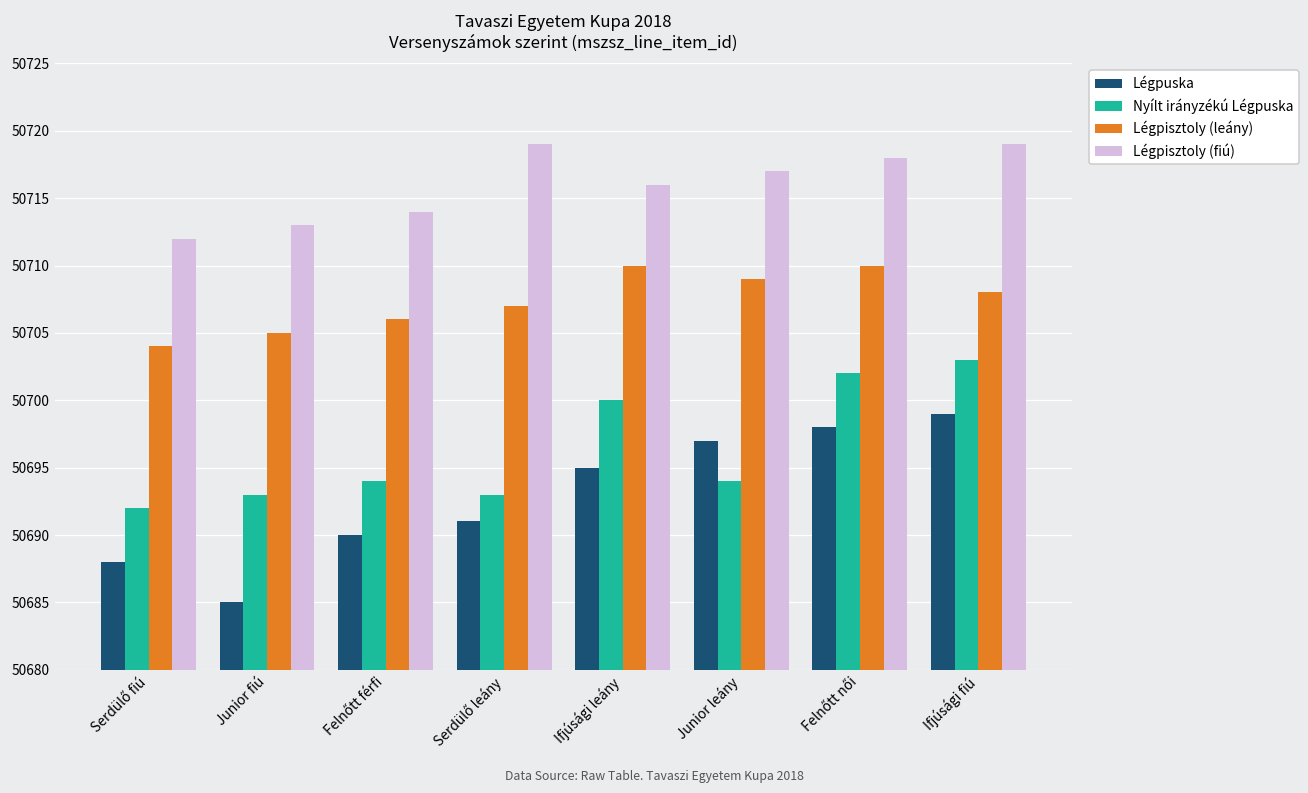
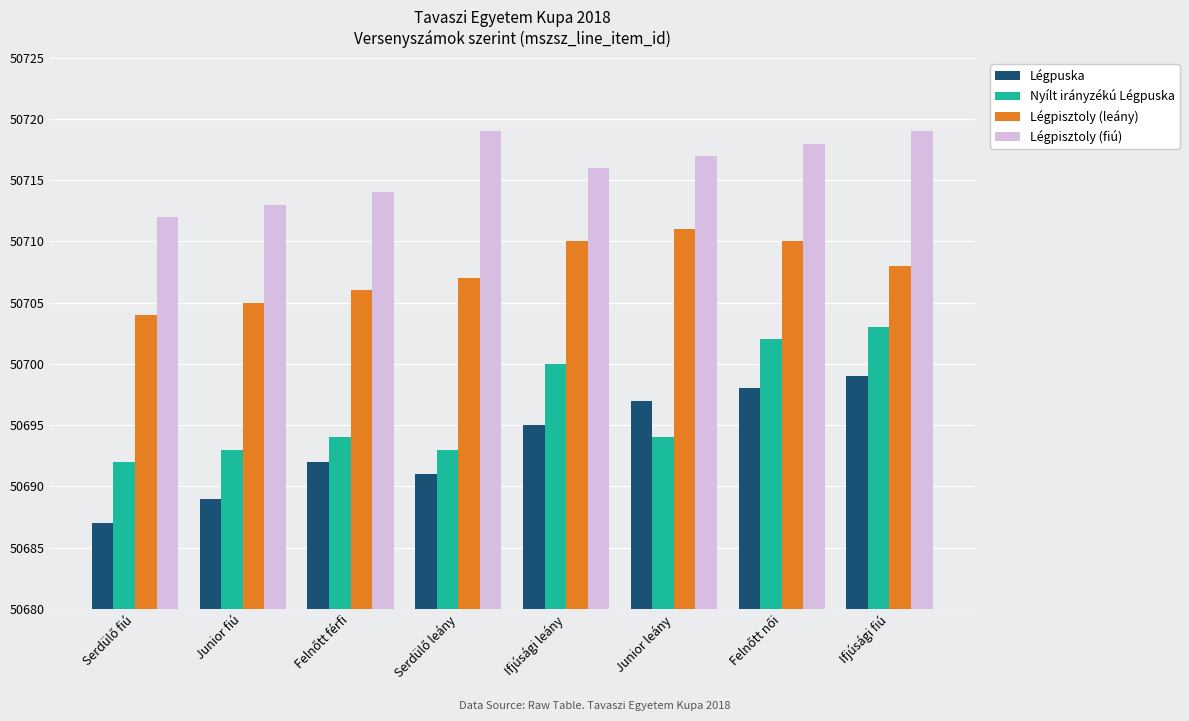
  {
    "Légpuska": {
-     "Serdülő fiú": 50688,
-     "Junior fiú": 50685,
-     "Felnőtt férfi": 50690,
+     "Serdülő fiú": 50687,
+     "Junior fiú": 50689,
+     "Felnőtt férfi": 50692,
      "Serdülő leány": 50691,
      "Ifjúsági leány": 50695,
      "Junior leány": 50697,
      "Felnőtt női": 50698,
      "Ifjúsági fiú": 50699
    },
    "Nyílt irányzékú Légpuska": {
      "Serdülő fiú": 50692,
      "Junior fiú": 50693,
      "Felnőtt férfi": 50694,
      "Serdülő leány": 50693,
      "Ifjúsági leány": 50700,
      "Junior leány": 50694,
      "Felnőtt női": 50702,
      "Ifjúsági fiú": 50703
    },
    "Légpisztoly (leány)": {
      "Serdülő fiú": 50704,
      "Junior fiú": 50705,
      "Felnőtt férfi": 50706,
      "Serdülő leány": 50707,
      "Ifjúsági leány": 50710,
-     "Junior leány": 50709,
+     "Junior leány": 50711,
      "Felnőtt női": 50710,
      "Ifjúsági fiú": 50708
    },
    "Légpisztoly (fiú)": {
      "Serdülő fiú": 50712,
      "Junior fiú": 50713,
      "Felnőtt férfi": 50714,
      "Serdülő leány": 50719,
      "Ifjúsági leány": 50716,
      "Junior leány": 50717,
      "Felnőtt női": 50718,
      "Ifjúsági fiú": 50719
    }
  }
